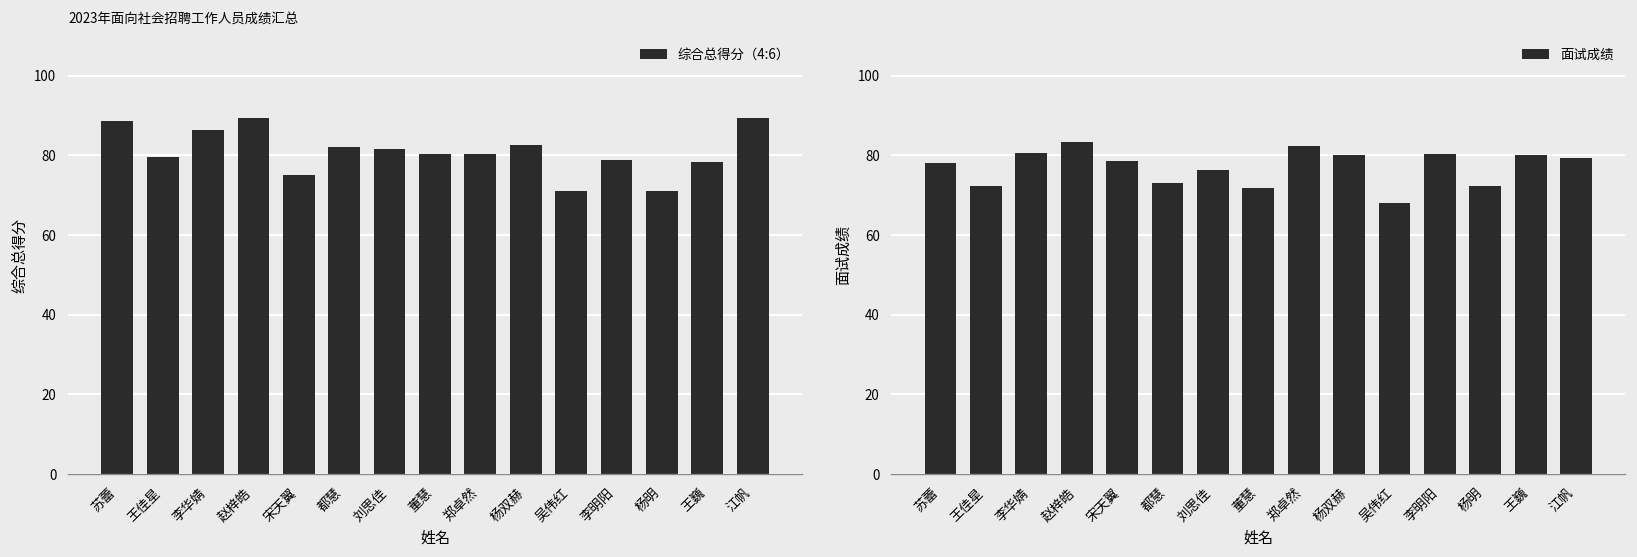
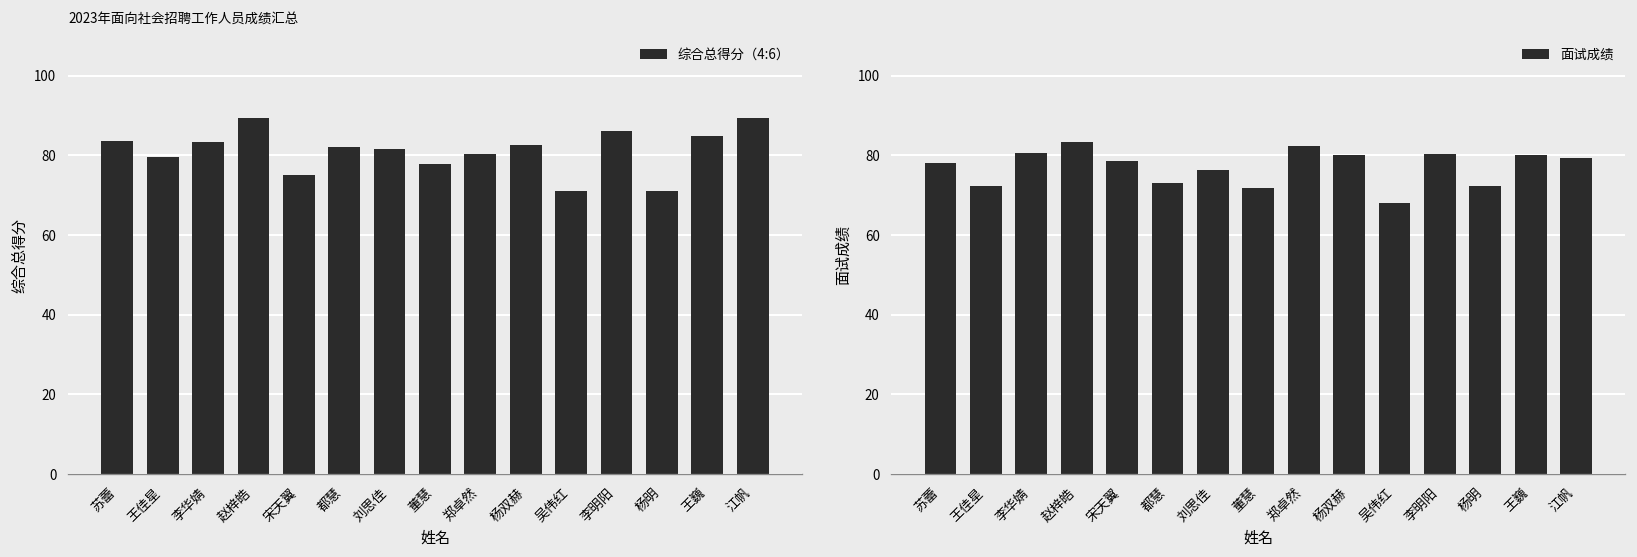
  {
    "2023年面向社会招聘工作人员成绩汇总": {
-     "苏蕾": 89,
+     "苏蕾": 84,
      "王佳星": 79,
-     "李华婧": 86,
+     "李华婧": 83,
      "赵梓皓": 89,
      "宋天翼": 75,
      "都慧": 82,
      "刘思佳": 82,
-     "董慧": 80,
+     "董慧": 78,
      "郑卓然": 80,
      "杨双赫": 83,
      "吴伟红": 71,
-     "李明阳": 79,
+     "李明阳": 86,
      "杨明": 71,
-     "王巍": 78,
+     "王巍": 85,
      "江帆": 89
    }
  }
